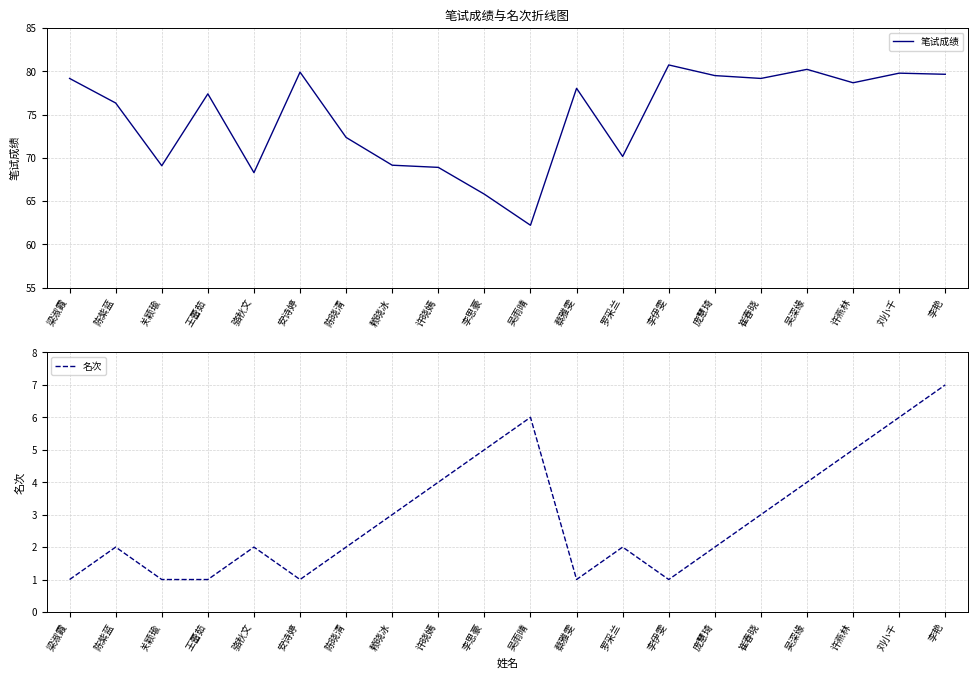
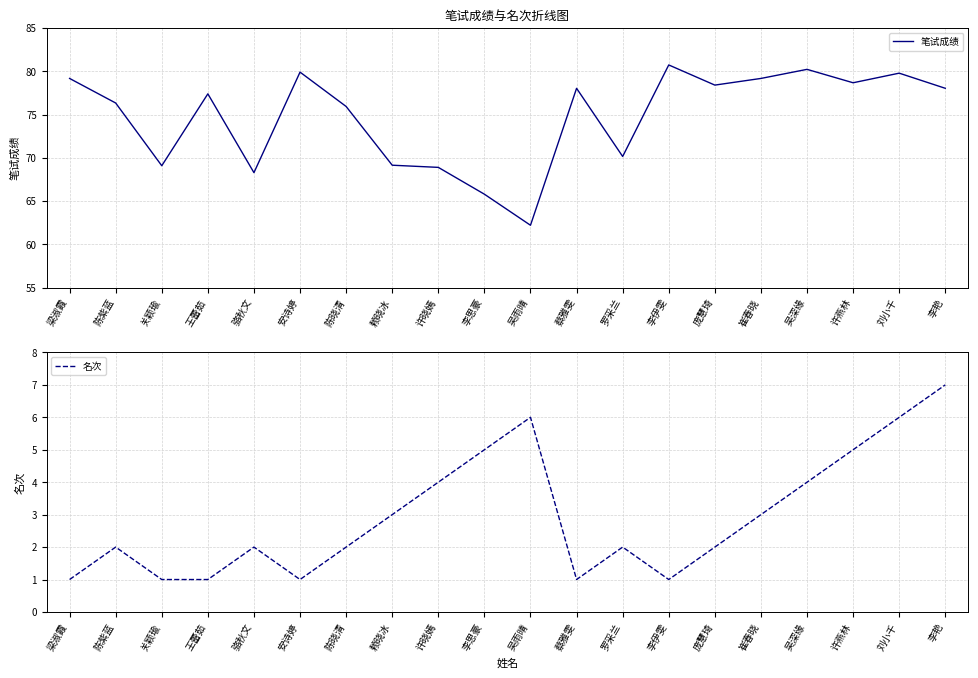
  {
    "笔试成绩与名次折线图": {
      "梁淑霞": 79,
      "陈紫蓝": 76,
      "关颖瑜": 69,
      "王蕾茹": 77,
      "骆秋文": 68,
      "安诗婷": 80,
-     "陈晓清": 72,
+     "陈晓清": 76,
      "赖晓冰": 69,
      "许晓嫣": 69,
      "李思豪": 66,
      "吴雨晴": 62,
      "蔡雅雯": 78,
      "罗采兰": 70,
      "李伊雯": 81,
-     "庞慧琦": 80,
+     "庞慧琦": 78,
      "崔春晓": 79,
      "吴深缘": 80,
      "许燕林": 79,
      "刘小千": 80,
-     "李艳": 80
+     "李艳": 78
    }
  }
